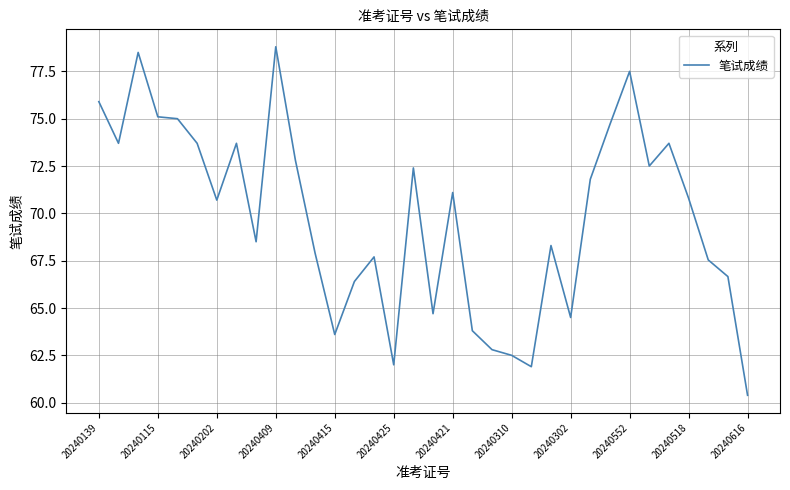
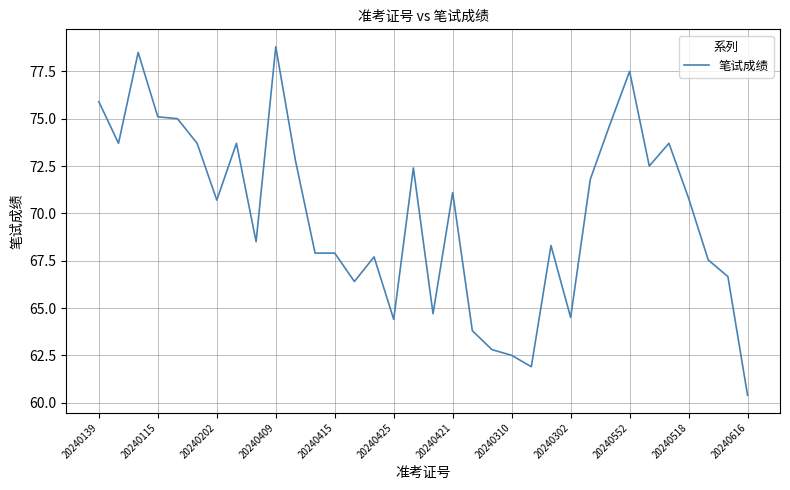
  {
    "20240139": 75.9,
    "20240115": 75.1,
    "20240202": 70.7,
    "20240409": 78.8,
-   "20240415": 63.6,
-   "20240425": 62.0,
+   "20240415": 67.9,
+   "20240425": 64.4,
    "20240421": 71.1,
    "20240310": 62.5,
    "20240302": 64.5,
    "20240552": 77.5,
    "20240518": 70.8,
    "20240616": 60.4
  }
